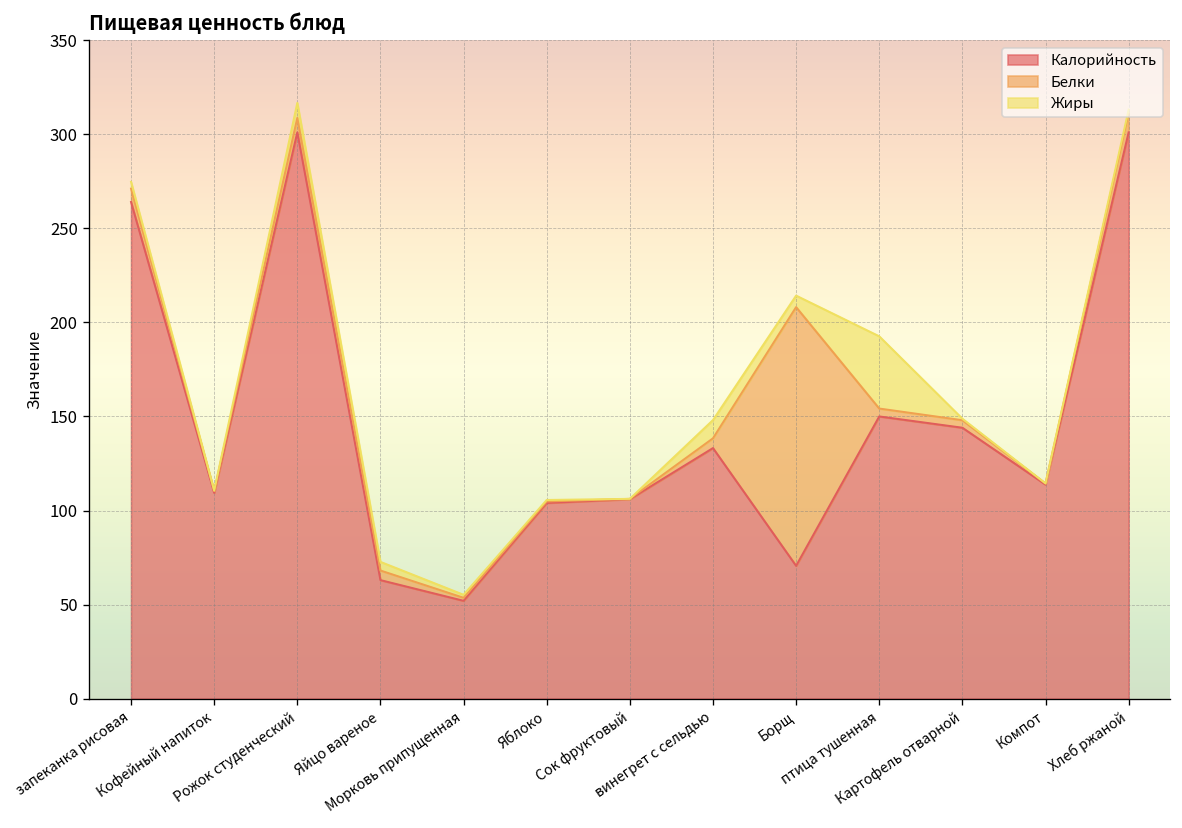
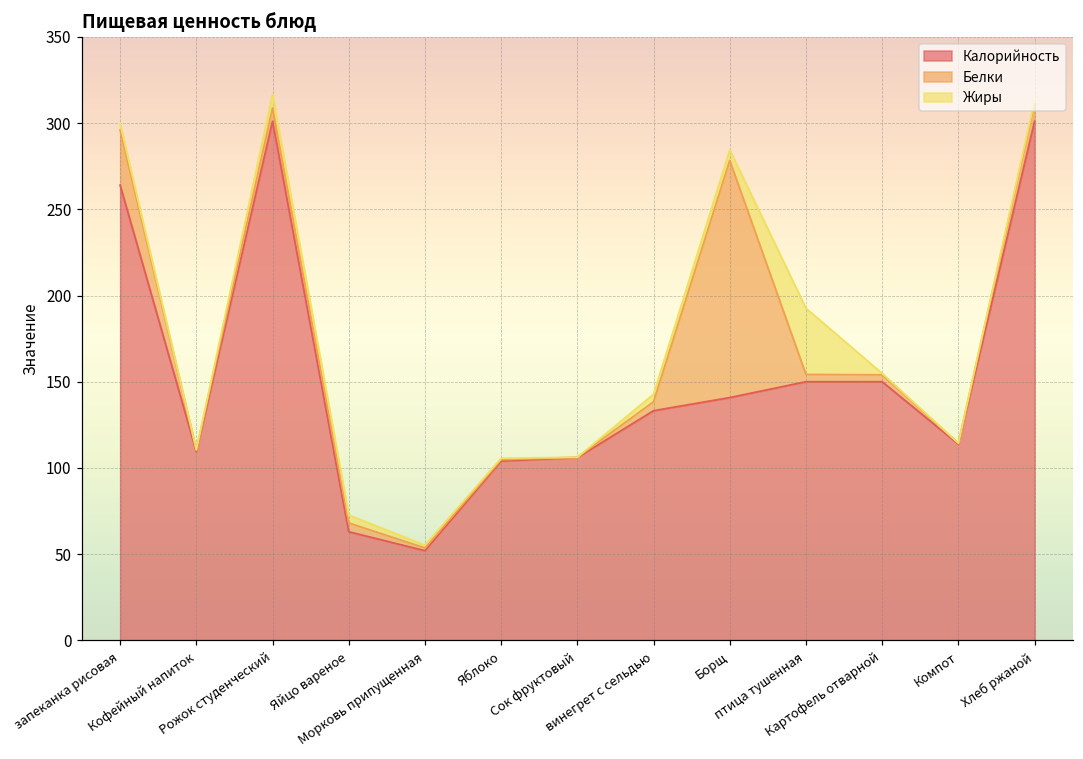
  {
    "Калорийность": {
      "запеканка рисовая": 264,
      "Рожок студенческий": 301,
      "Яйцо вареное": 63,
      "винегрет с сельдью": 133,
-     "Борщ": 71,
+     "Борщ": 141,
      "птица тушенная": 150,
-     "Картофель отварной": 144,
+     "Картофель отварной": 150,
      "Хлеб ржаной": 301
    },
    "Белки": {
-     "запеканка рисовая": 7,
+     "запеканка рисовая": 32,
      "Рожок студенческий": 8,
      "Яйцо вареное": 5,
      "винегрет с сельдью": 5,
      "Борщ": 138,
      "птица тушенная": 4
    },
    "Жиры": {
      "запеканка рисовая": 4,
      "Рожок студенческий": 8,
      "Яйцо вареное": 5,
-     "винегрет с сельдью": 10,
+     "винегрет с сельдью": 4,
      "Борщ": 6,
      "птица тушенная": 38
    }
  }
